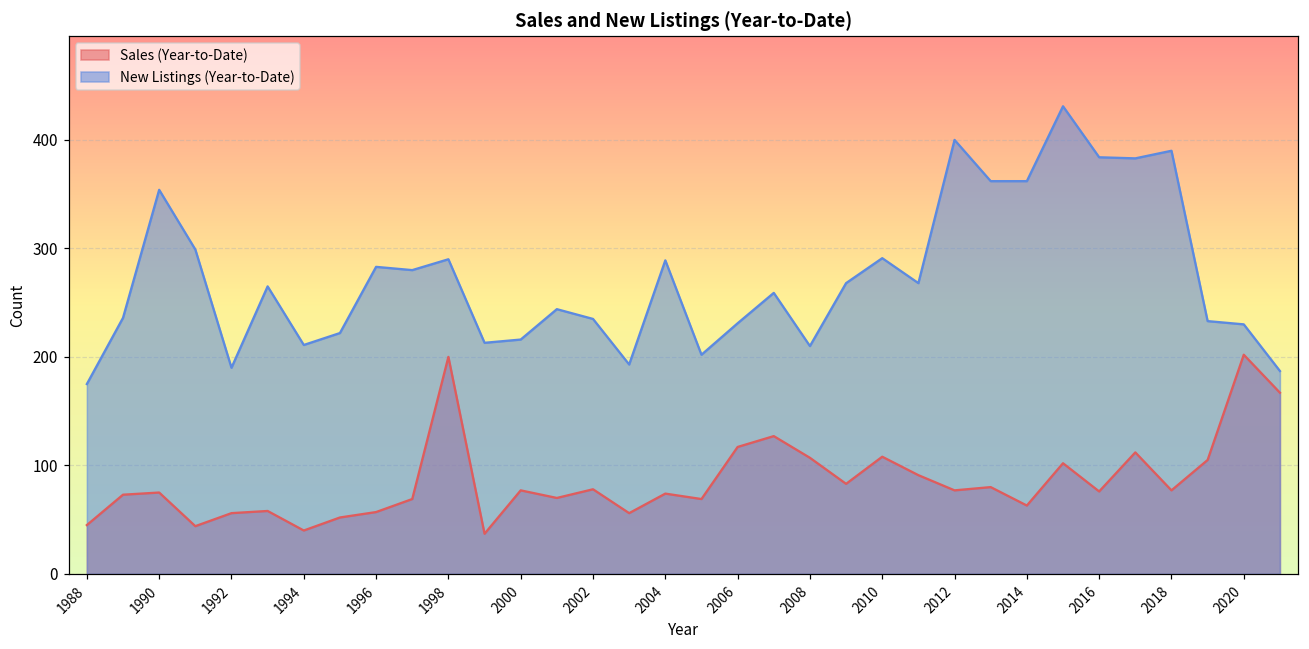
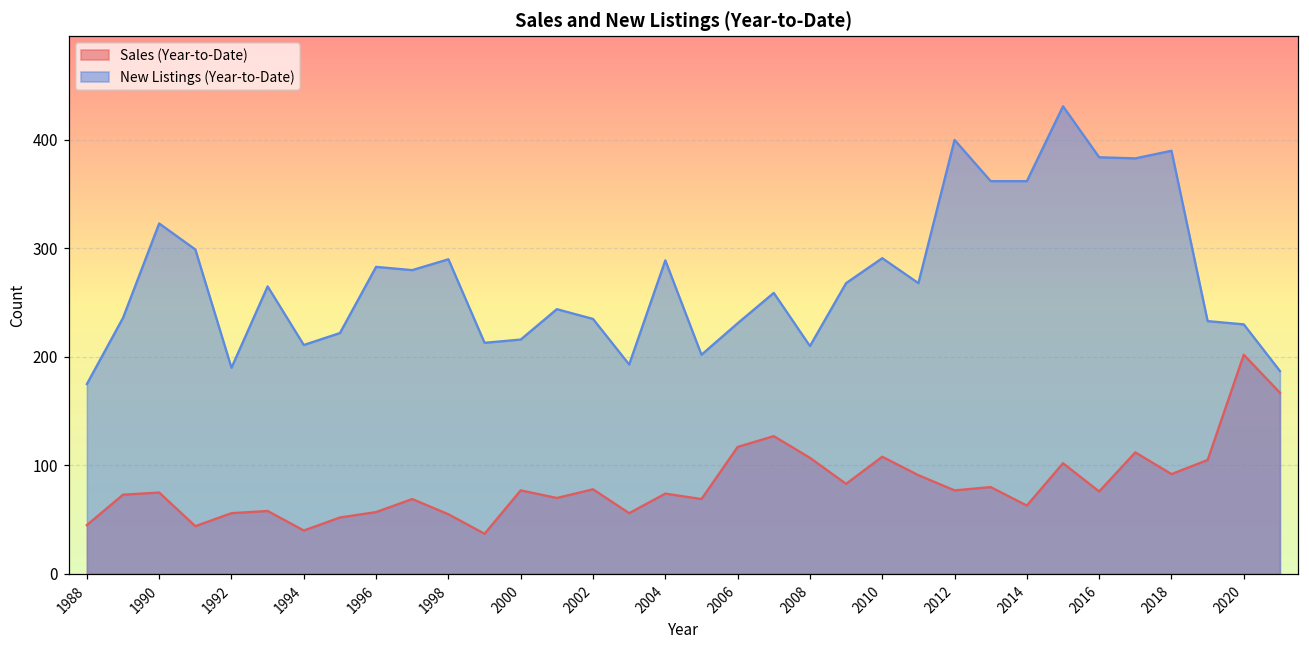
  {
    "Sales (Year-to-Date)": {
      "1988": 50,
      "1990": 80,
      "1992": 60,
      "1994": 40,
      "1996": 60,
-     "1998": 200,
+     "1998": 60,
      "2000": 80,
      "2002": 80,
      "2004": 70,
      "2006": 120,
      "2008": 110,
      "2010": 110,
      "2012": 80,
      "2014": 60,
      "2016": 80,
-     "2018": 80,
+     "2018": 90,
      "2020": 200
    },
    "New Listings (Year-to-Date)": {
      "1988": 180,
-     "1990": 350,
+     "1990": 320,
      "1992": 190,
      "1994": 210,
      "1996": 280,
      "1998": 290,
      "2000": 220,
      "2002": 240,
      "2004": 290,
      "2006": 230,
      "2008": 210,
      "2010": 290,
      "2012": 400,
      "2014": 360,
      "2016": 380,
      "2018": 390,
      "2020": 230
    }
  }
